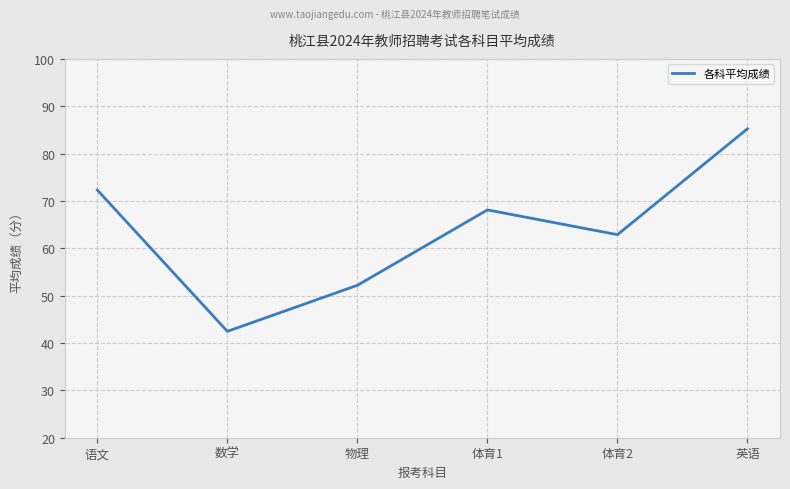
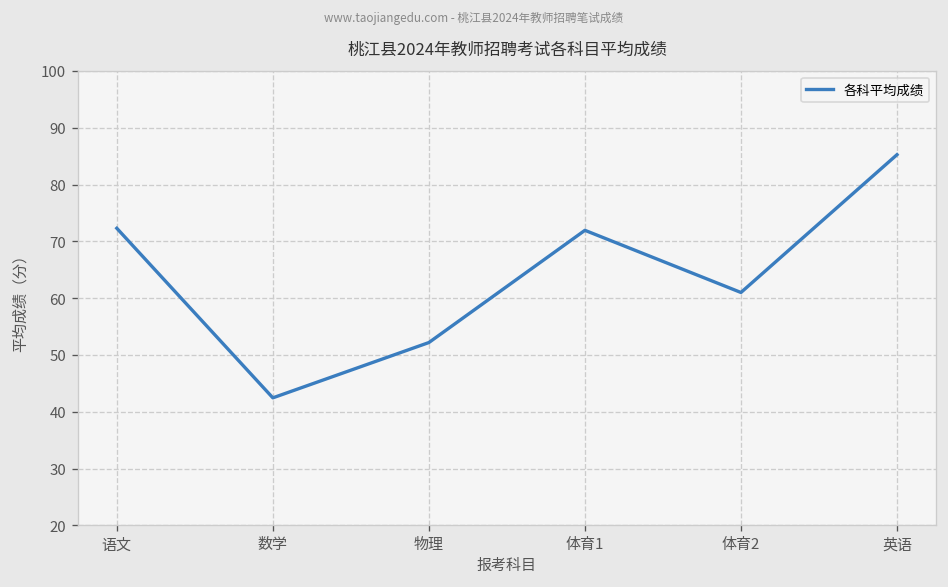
  {
    "语文": 72,
    "数学": 42,
    "物理": 52,
-   "体育1": 68,
-   "体育2": 63,
+   "体育1": 72,
+   "体育2": 61,
    "英语": 85
  }
